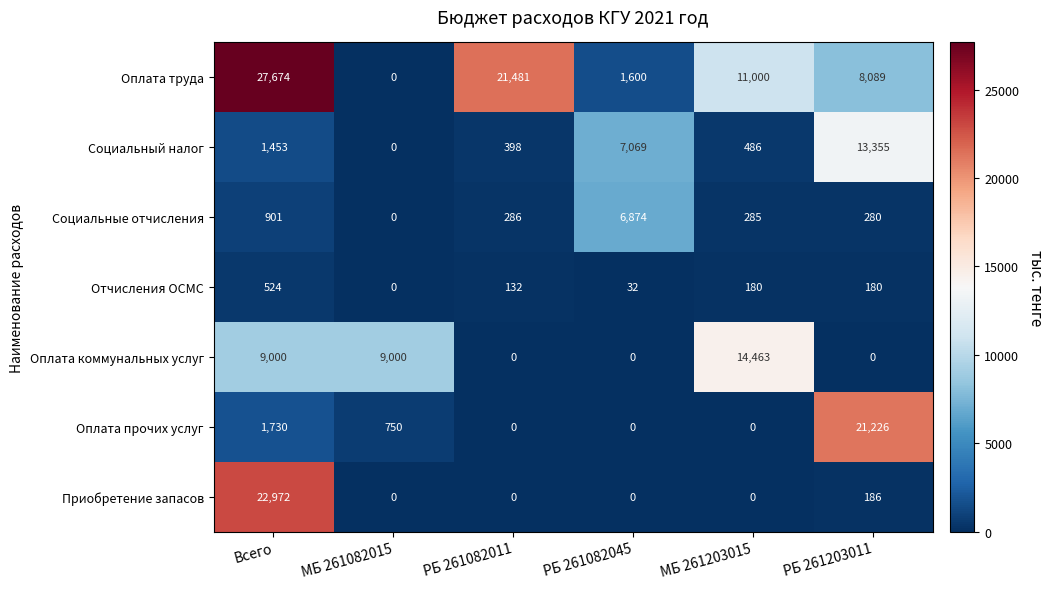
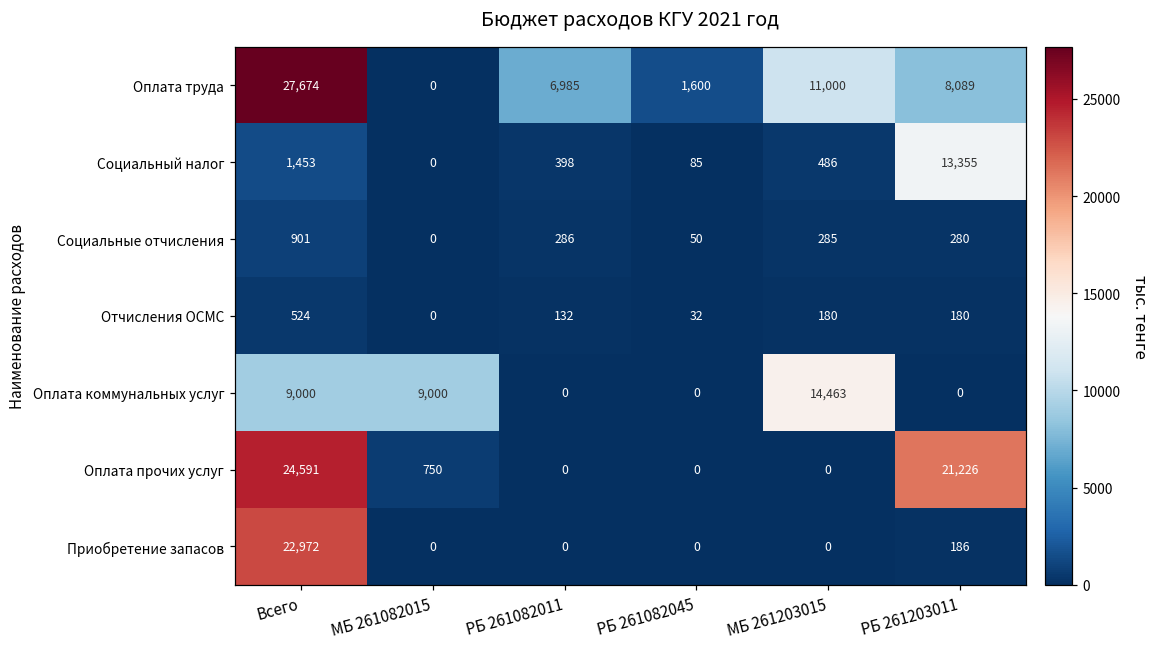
  {
    "Оплата труда": {
      "Всего": "27,674",
      "МБ 261082015": "0",
-     "РБ 261082011": "21,481",
+     "РБ 261082011": "6,985",
      "РБ 261082045": "1,600",
      "МБ 261203015": "11,000",
      "РБ 261203011": "8,089"
    },
    "Социальный налог": {
      "Всего": "1,453",
      "МБ 261082015": "0",
      "РБ 261082011": "398",
-     "РБ 261082045": "7,069",
+     "РБ 261082045": "85",
      "МБ 261203015": "486",
      "РБ 261203011": "13,355"
    },
    "Социальные отчисления": {
      "Всего": "901",
      "МБ 261082015": "0",
      "РБ 261082011": "286",
-     "РБ 261082045": "6,874",
+     "РБ 261082045": "50",
      "МБ 261203015": "285",
      "РБ 261203011": "280"
    },
    "Отчисления ОСМС": {
      "Всего": "524",
      "МБ 261082015": "0",
      "РБ 261082011": "132",
      "РБ 261082045": "32",
      "МБ 261203015": "180",
      "РБ 261203011": "180"
    },
    "Оплата коммунальных услуг": {
      "Всего": "9,000",
      "МБ 261082015": "9,000",
      "РБ 261082011": "0",
      "РБ 261082045": "0",
      "МБ 261203015": "14,463",
      "РБ 261203011": "0"
    },
    "Оплата прочих услуг": {
-     "Всего": "1,730",
+     "Всего": "24,591",
      "МБ 261082015": "750",
      "РБ 261082011": "0",
      "РБ 261082045": "0",
      "МБ 261203015": "0",
      "РБ 261203011": "21,226"
    },
    "Приобретение запасов": {
      "Всего": "22,972",
      "МБ 261082015": "0",
      "РБ 261082011": "0",
      "РБ 261082045": "0",
      "МБ 261203015": "0",
      "РБ 261203011": "186"
    }
  }
